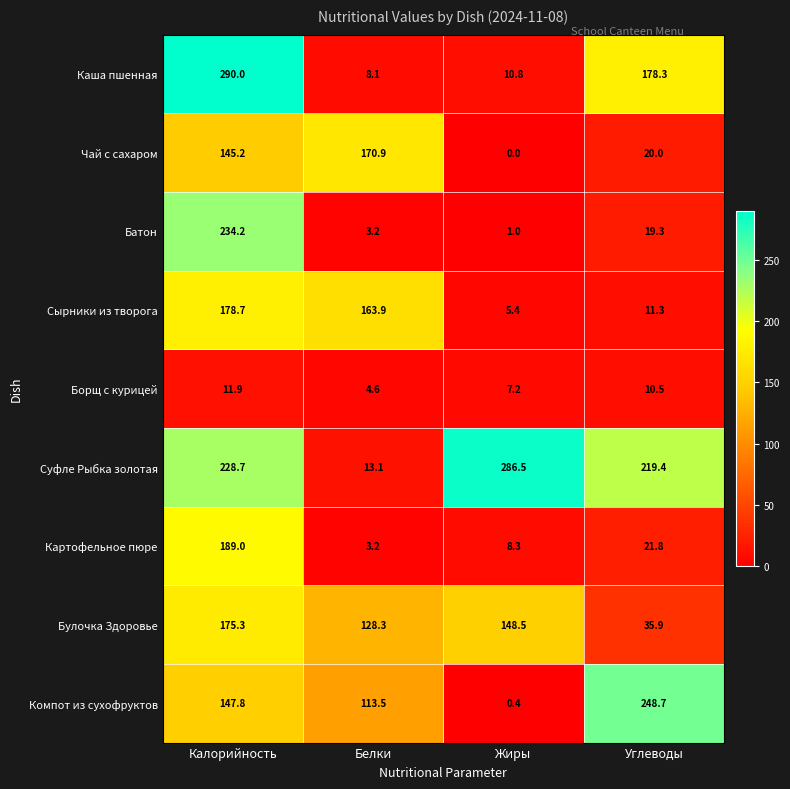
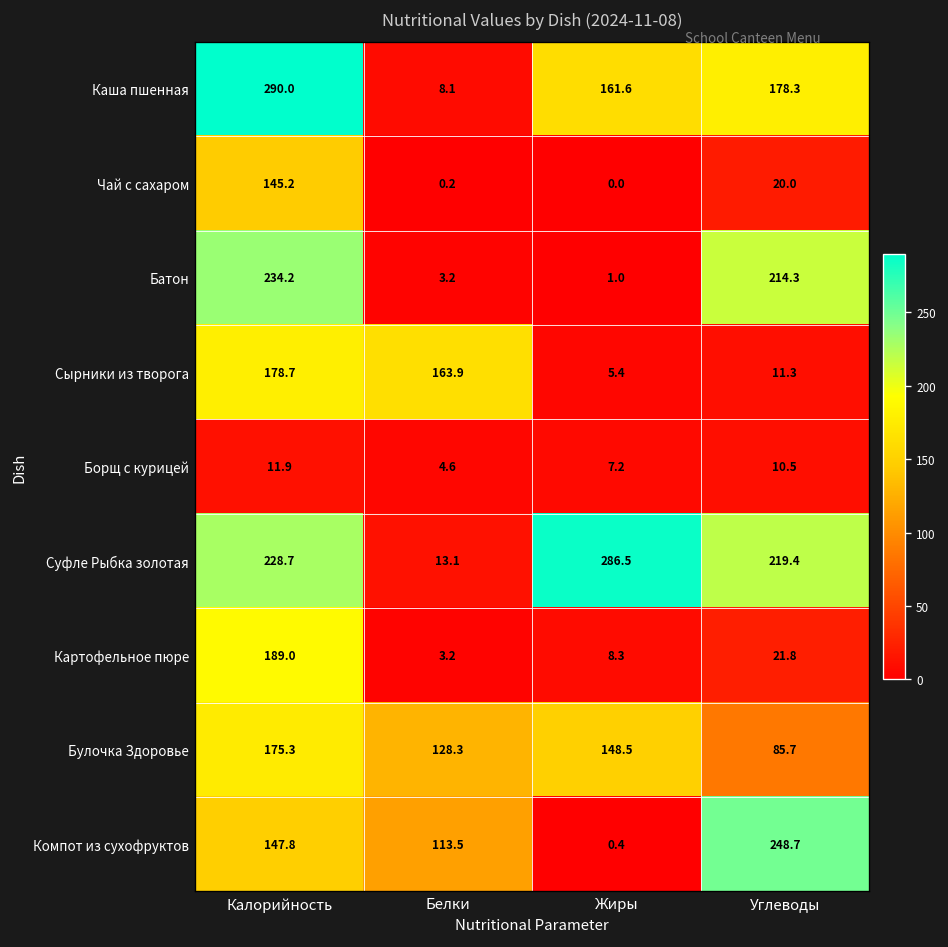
  {
    "Каша пшенная": {
      "Калорийность": 290.0,
      "Белки": 8.1,
-     "Жиры": 10.8,
+     "Жиры": 161.6,
      "Углеводы": 178.3
    },
    "Чай с сахаром": {
      "Калорийность": 145.2,
-     "Белки": 170.9,
+     "Белки": 0.2,
      "Жиры": 0.0,
      "Углеводы": 20.0
    },
    "Батон": {
      "Калорийность": 234.2,
      "Белки": 3.2,
      "Жиры": 1.0,
-     "Углеводы": 19.3
+     "Углеводы": 214.3
    },
    "Сырники из творога": {
      "Калорийность": 178.7,
      "Белки": 163.9,
      "Жиры": 5.4,
      "Углеводы": 11.3
    },
    "Борщ с курицей": {
      "Калорийность": 11.9,
      "Белки": 4.6,
      "Жиры": 7.2,
      "Углеводы": 10.5
    },
    "Суфле Рыбка золотая": {
      "Калорийность": 228.7,
      "Белки": 13.1,
      "Жиры": 286.5,
      "Углеводы": 219.4
    },
    "Картофельное пюре": {
      "Калорийность": 189.0,
      "Белки": 3.2,
      "Жиры": 8.3,
      "Углеводы": 21.8
    },
    "Булочка Здоровье": {
      "Калорийность": 175.3,
      "Белки": 128.3,
      "Жиры": 148.5,
-     "Углеводы": 35.9
+     "Углеводы": 85.7
    },
    "Компот из сухофруктов": {
      "Калорийность": 147.8,
      "Белки": 113.5,
      "Жиры": 0.4,
      "Углеводы": 248.7
    }
  }
